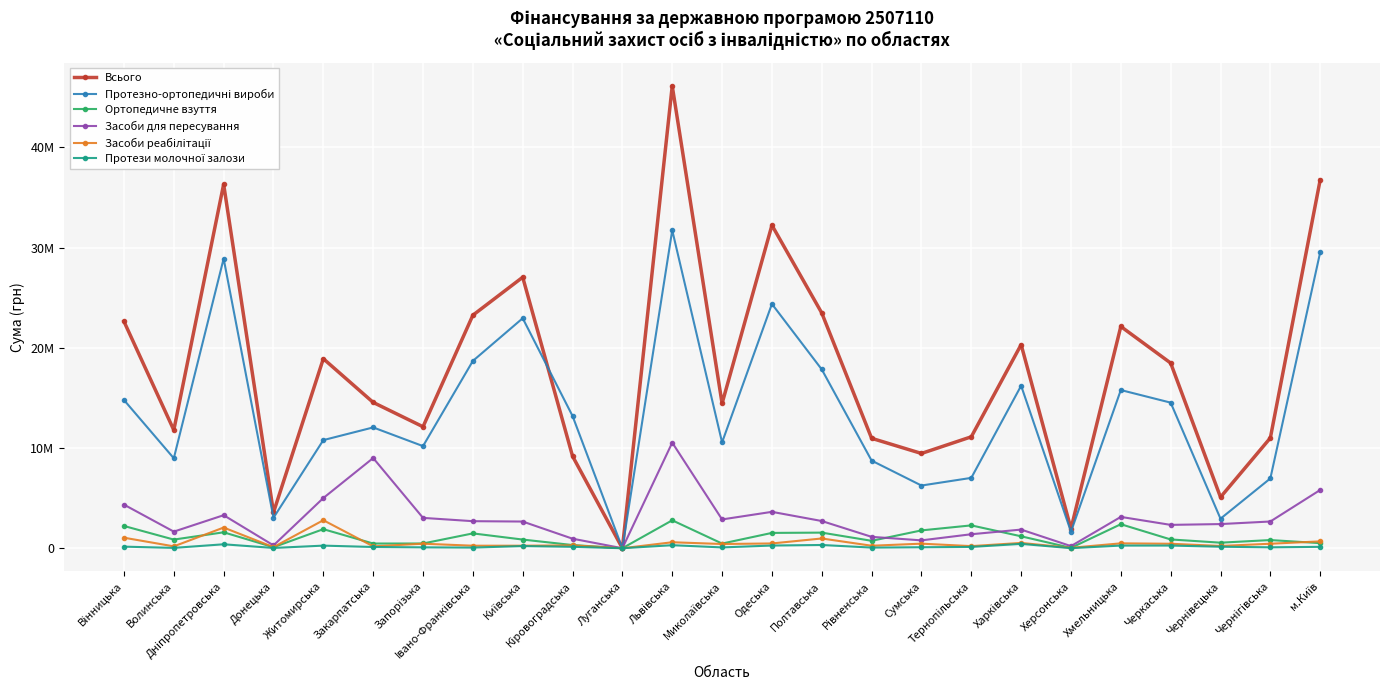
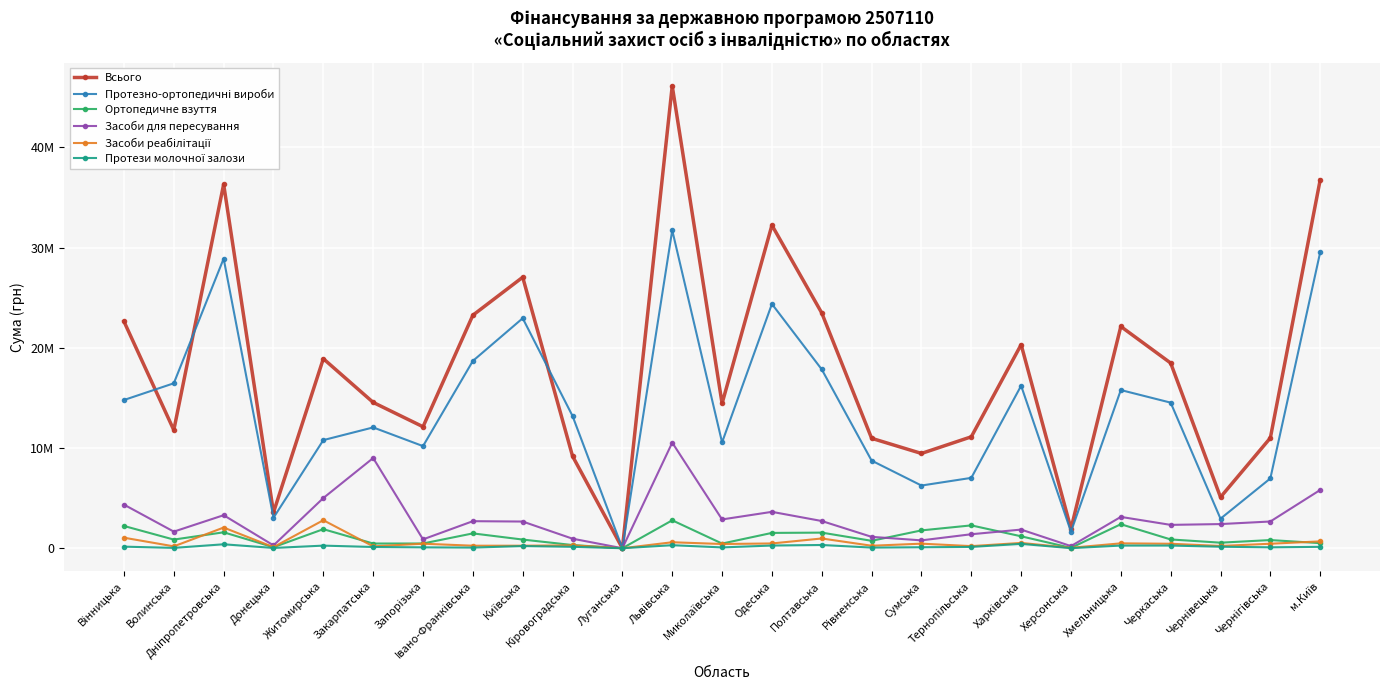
  {
    "Всього": {
      "Вінницька": 22600000,
      "Волинська": 11800000,
      "Дніпропетровська": 36300000,
      "Донецька": 3600000,
      "Житомирська": 18900000,
      "Закарпатська": 14600000,
      "Запорізька": 12100000,
      "Івано-Франківська": 23300000,
      "Київська": 27000000,
      "Кіровоградська": 9200000,
      "Львівська": 46100000,
      "Миколаївська": 14400000,
      "Одеська": 32200000,
      "Полтавська": 23500000,
      "Рівненська": 11000000,
      "Сумська": 9500000,
      "Тернопільська": 11100000,
      "Харківська": 20300000,
      "Херсонська": 1900000,
      "Хмельницька": 22100000,
      "Черкаська": 18500000,
      "Чернівецька": 5100000,
      "Чернігівська": 11000000,
      "м.Київ": 36800000
    },
    "Протезно-ортопедичні вироби": {
      "Вінницька": 14800000,
-     "Волинська": 9000000,
+     "Волинська": 16500000,
      "Дніпропетровська": 28900000,
      "Донецька": 3000000,
      "Житомирська": 10800000,
      "Закарпатська": 12100000,
      "Запорізька": 10200000,
      "Івано-Франківська": 18700000,
      "Київська": 23000000,
      "Кіровоградська": 13200000,
      "Львівська": 31700000,
      "Миколаївська": 10600000,
      "Одеська": 24400000,
      "Полтавська": 17800000,
      "Рівненська": 8700000,
      "Сумська": 6300000,
      "Тернопільська": 7000000,
      "Харківська": 16200000,
      "Херсонська": 1600000,
      "Хмельницька": 15800000,
      "Черкаська": 14500000,
      "Чернівецька": 2900000,
      "Чернігівська": 7000000,
      "м.Київ": 29500000
    },
    "Засоби для пересування": {
      "Вінницька": 4400000,
      "Волинська": 1700000,
      "Дніпропетровська": 3300000,
      "Житомирська": 5000000,
      "Закарпатська": 9000000,
-     "Запорізька": 3000000,
+     "Запорізька": 900000,
      "Івано-Франківська": 2700000,
      "Київська": 2700000,
      "Кіровоградська": 1000000,
      "Львівська": 10500000,
      "Миколаївська": 2900000,
      "Одеська": 3600000,
      "Полтавська": 2700000,
      "Рівненська": 1100000,
      "Сумська": 800000,
      "Тернопільська": 1400000,
      "Харківська": 1900000,
      "Хмельницька": 3100000,
      "Черкаська": 2300000,
      "Чернівецька": 2400000,
      "Чернігівська": 2700000,
      "м.Київ": 5800000
    },
    "Засоби реабілітації": {
      "Вінницька": 1100000,
      "Дніпропетровська": 2100000,
      "Житомирська": 2800000,
      "Львівська": 600000,
      "Полтавська": 1000000,
      "Сумська": 500000,
      "Чернігівська": 400000
    }
  }
